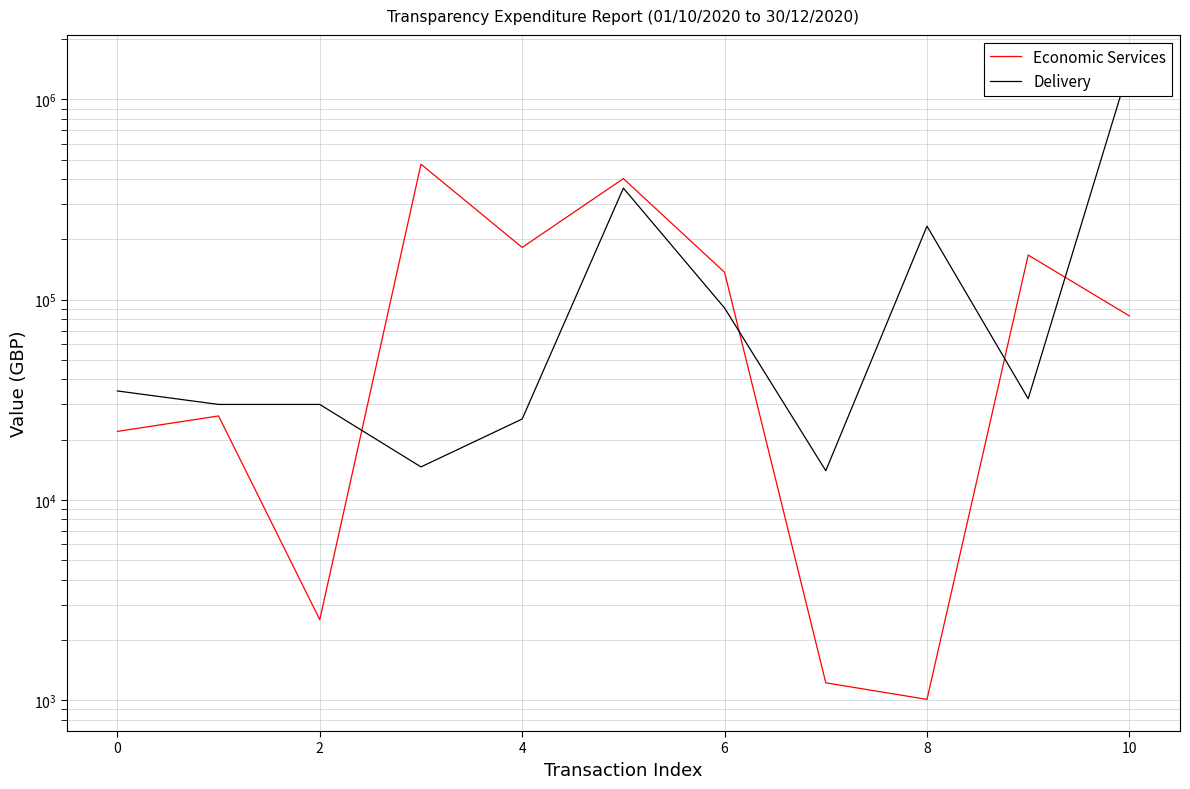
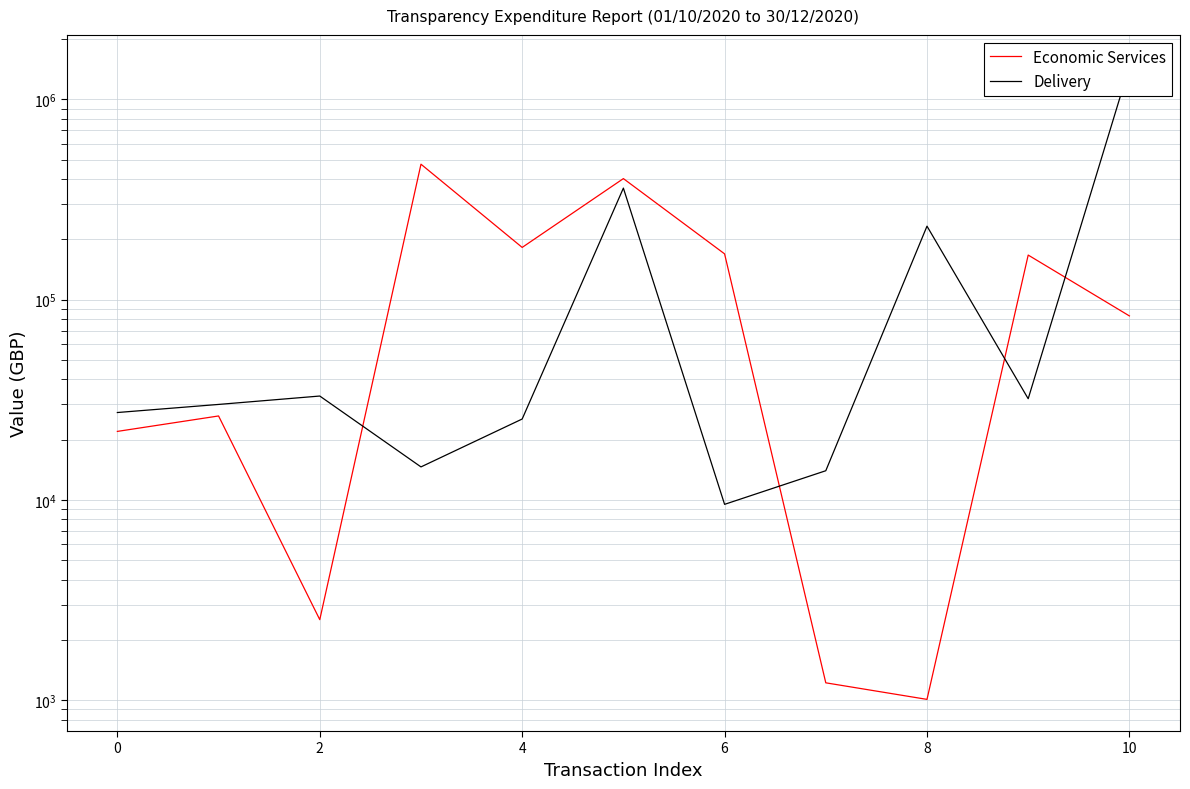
  {
    "Economic Services": {
      "0": 22000,
      "2": 2500,
      "4": 180000,
-     "6": 140000,
+     "6": 170000,
      "8": 1000,
      "10": 83000
    },
    "Delivery": {
-     "0": 35000,
-     "2": 30000,
+     "0": 27000,
+     "2": 33000,
      "4": 25000,
-     "6": 90000,
+     "6": 10000,
      "8": 230000
    }
  }
